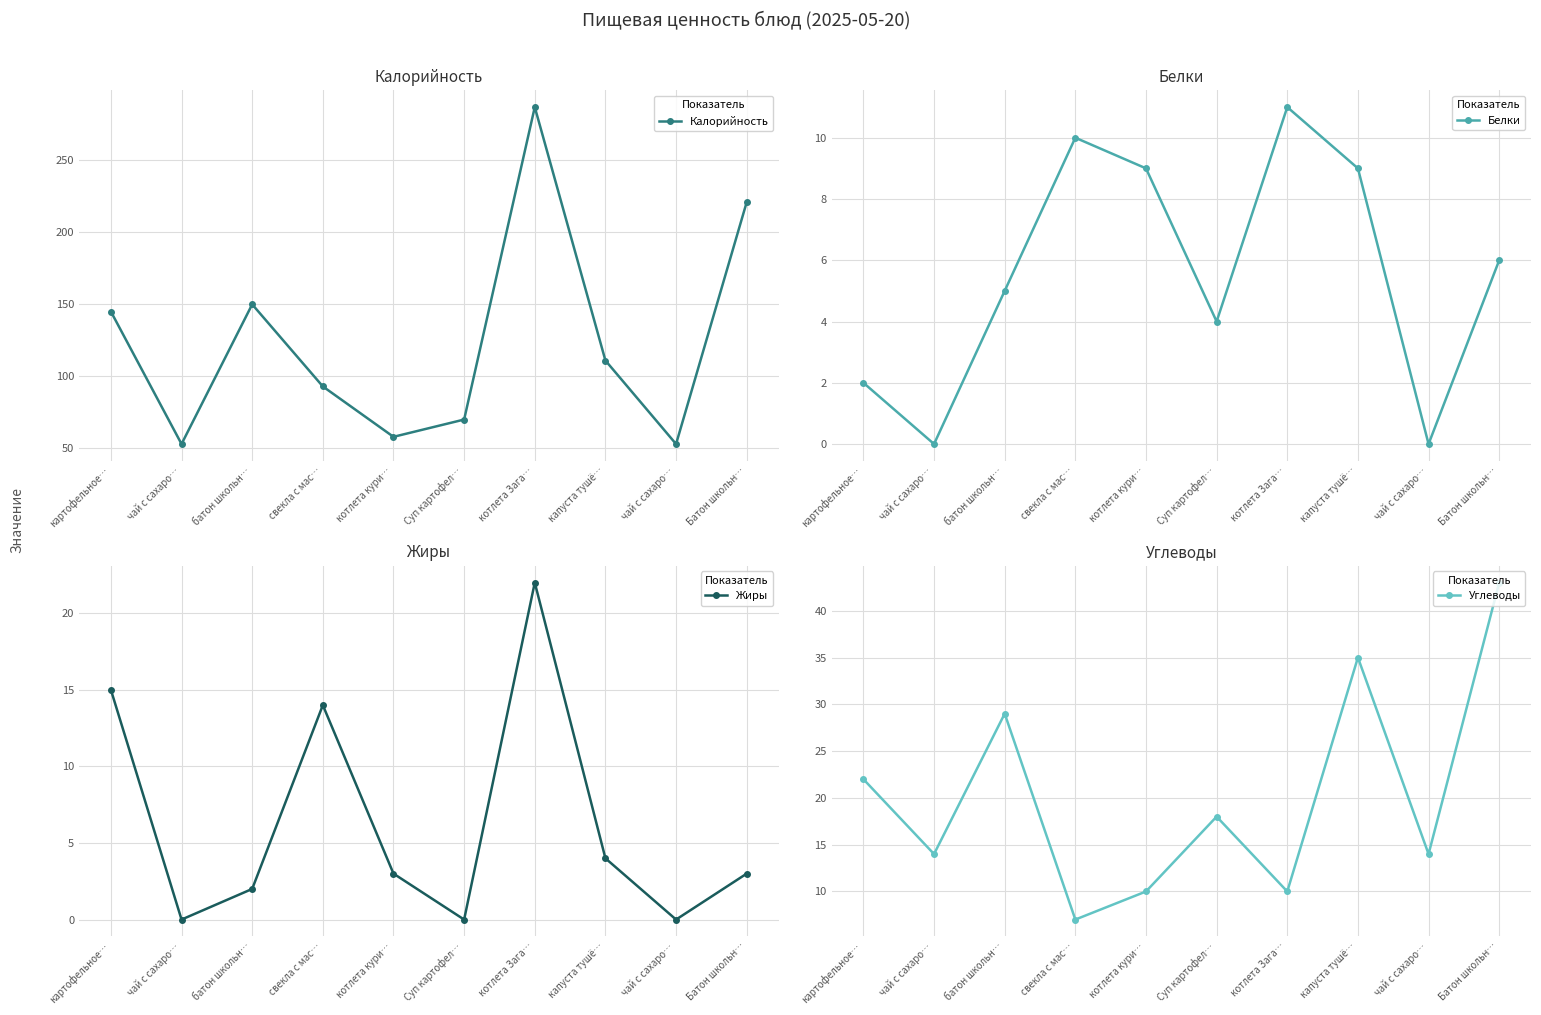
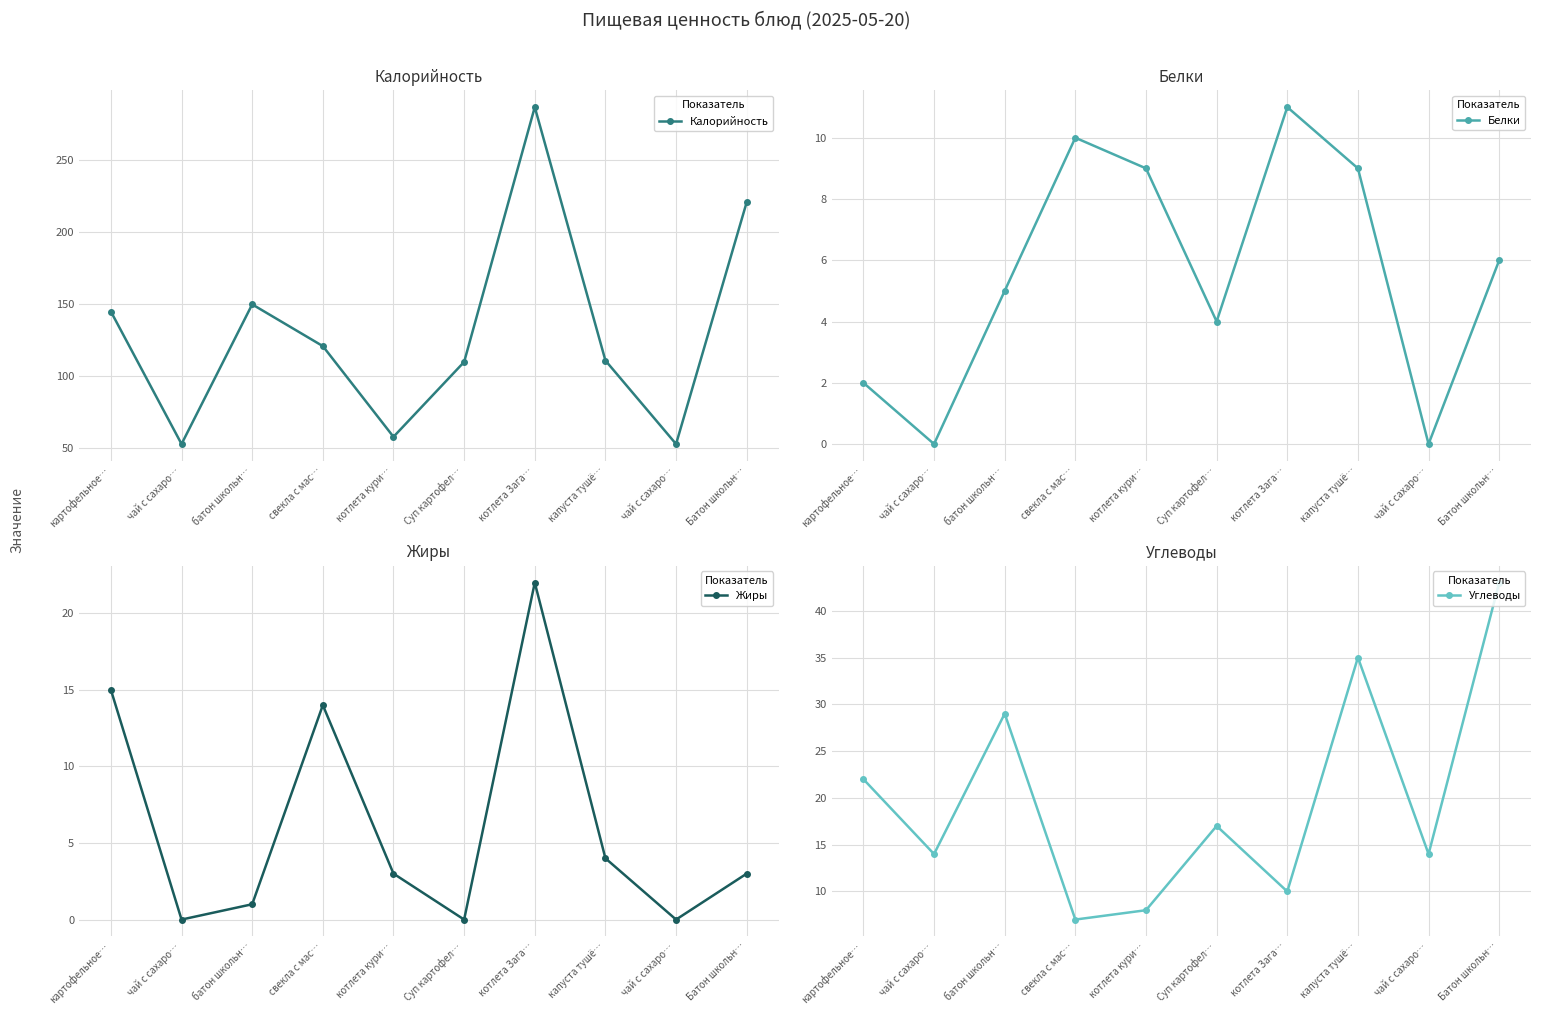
  {
    "Калорийность": {
      "картофельное…": 145,
      "батон школьн…": 150,
-     "свекла с мас…": 93,
+     "свекла с мас…": 121,
      "котлета кури…": 58,
-     "Суп картофел…": 70,
+     "Суп картофел…": 110,
      "котлета Зага…": 287,
      "капуста тушё…": 111,
      "Батон школьн…": 221
    },
    "Белки": {
      "картофельное…": 2.0,
      "батон школьн…": 5.0,
      "свекла с мас…": 10.0,
      "котлета кури…": 9.0,
      "Суп картофел…": 4.0,
      "котлета Зага…": 11.0,
      "капуста тушё…": 9.0,
      "Батон школьн…": 6.0
    },
    "Жиры": {
      "картофельное…": 15,
-     "батон школьн…": 2,
+     "батон школьн…": 1,
      "свекла с мас…": 14,
      "котлета кури…": 3,
      "Суп картофел…": 0,
      "котлета Зага…": 22,
      "капуста тушё…": 4,
      "Батон школьн…": 3
    },
    "Углеводы": {
      "картофельное…": 22,
      "батон школьн…": 29,
      "свекла с мас…": 7,
-     "котлета кури…": 10,
-     "Суп картофел…": 18,
+     "котлета кури…": 8,
+     "Суп картофел…": 17,
      "котлета Зага…": 10,
      "капуста тушё…": 35
    }
  }
